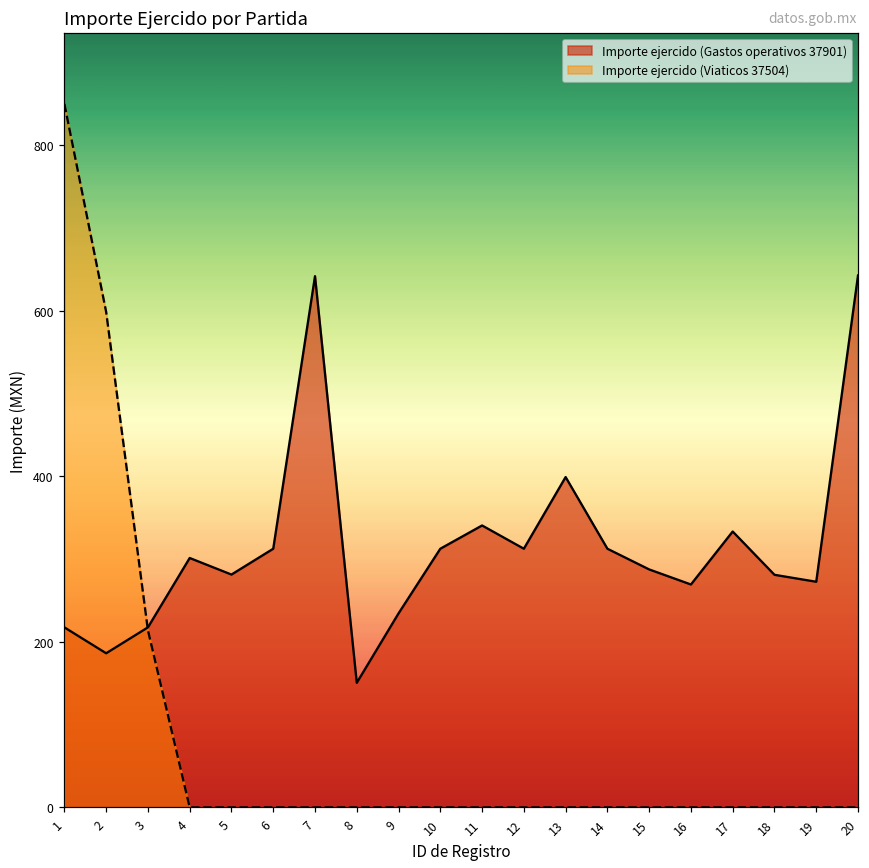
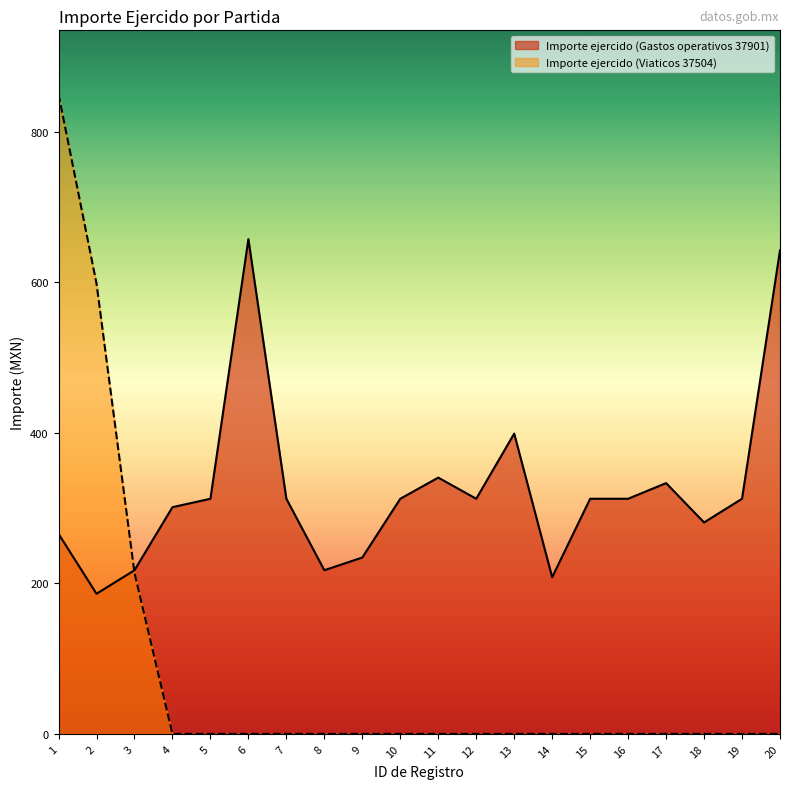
  {
    "Importe ejercido (Gastos operativos 37901)": {
-     "1": 220,
+     "1": 270,
      "2": 190,
      "3": 220,
      "4": 300,
-     "5": 280,
-     "6": 310,
-     "7": 640,
-     "8": 150,
+     "5": 310,
+     "6": 660,
+     "7": 310,
+     "8": 220,
      "9": 230,
      "10": 310,
      "11": 340,
      "12": 310,
      "13": 400,
-     "14": 310,
-     "15": 290,
-     "16": 270,
+     "14": 210,
+     "15": 310,
+     "16": 310,
      "17": 330,
      "18": 280,
-     "19": 270,
+     "19": 310,
      "20": 640
    },
    "Importe ejercido (Viaticos 37504)": {
      "1": 850,
      "2": 600,
      "3": 210,
      "4": 0,
      "5": 0,
      "6": 0,
      "7": 0,
      "8": 0,
      "9": 0,
      "10": 0,
      "11": 0,
      "12": 0,
      "13": 0,
      "14": 0,
      "15": 0,
      "16": 0,
      "17": 0,
      "18": 0,
      "19": 0,
      "20": 0
    }
  }
